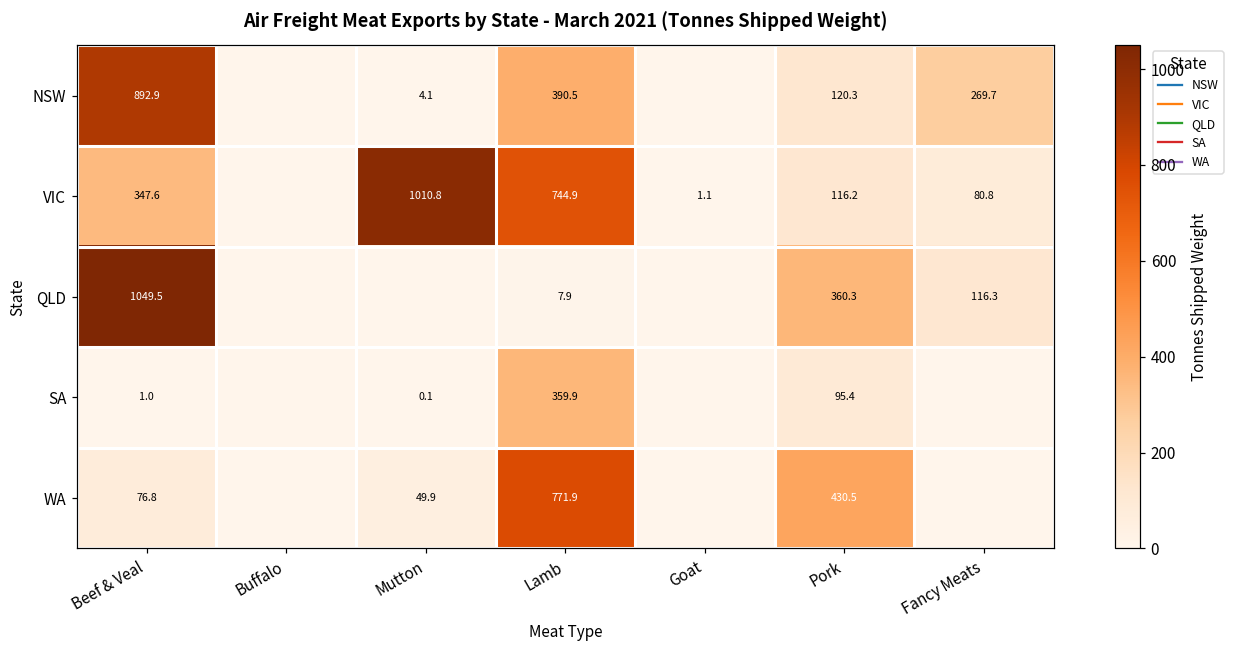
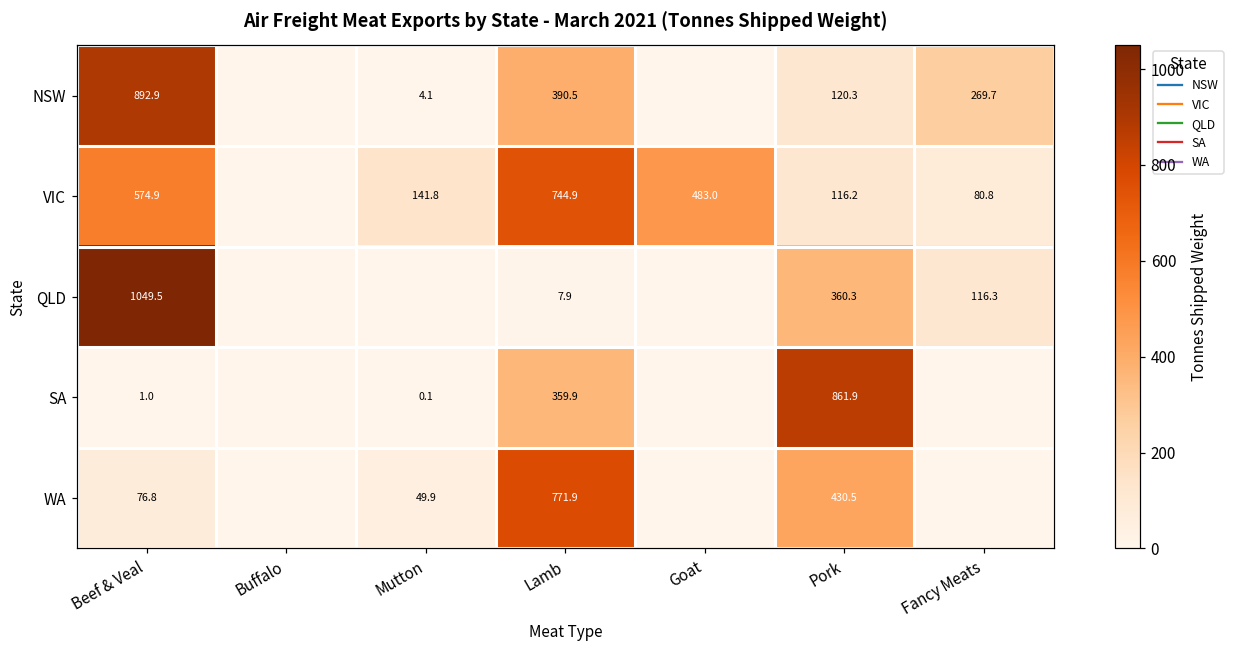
  {
    "NSW": {
      "Beef & Veal": 892.9,
      "Mutton": 4.1,
      "Lamb": 390.5,
      "Pork": 120.3,
      "Fancy Meats": 269.7
    },
    "VIC": {
-     "Beef & Veal": 347.6,
-     "Mutton": 1010.8,
+     "Beef & Veal": 574.9,
+     "Mutton": 141.8,
      "Lamb": 744.9,
-     "Goat": 1.1,
+     "Goat": 483.0,
      "Pork": 116.2,
      "Fancy Meats": 80.8
    },
    "QLD": {
      "Beef & Veal": 1049.5,
      "Lamb": 7.9,
      "Pork": 360.3,
      "Fancy Meats": 116.3
    },
    "SA": {
      "Beef & Veal": 1.0,
      "Mutton": 0.1,
      "Lamb": 359.9,
-     "Pork": 95.4
+     "Pork": 861.9
    },
    "WA": {
      "Beef & Veal": 76.8,
      "Mutton": 49.9,
      "Lamb": 771.9,
      "Pork": 430.5
    }
  }
